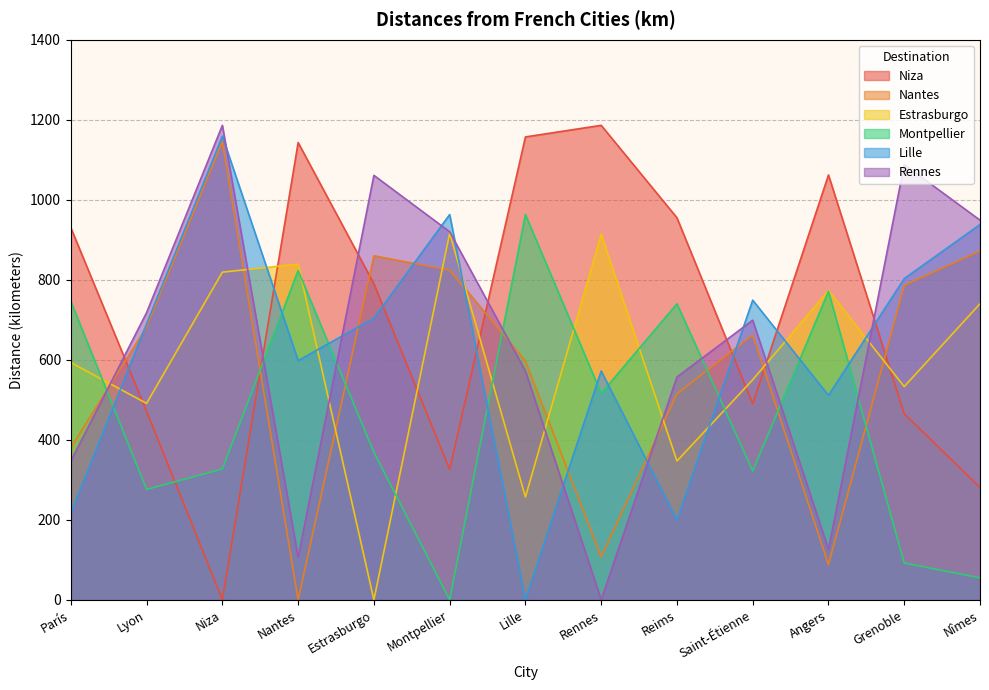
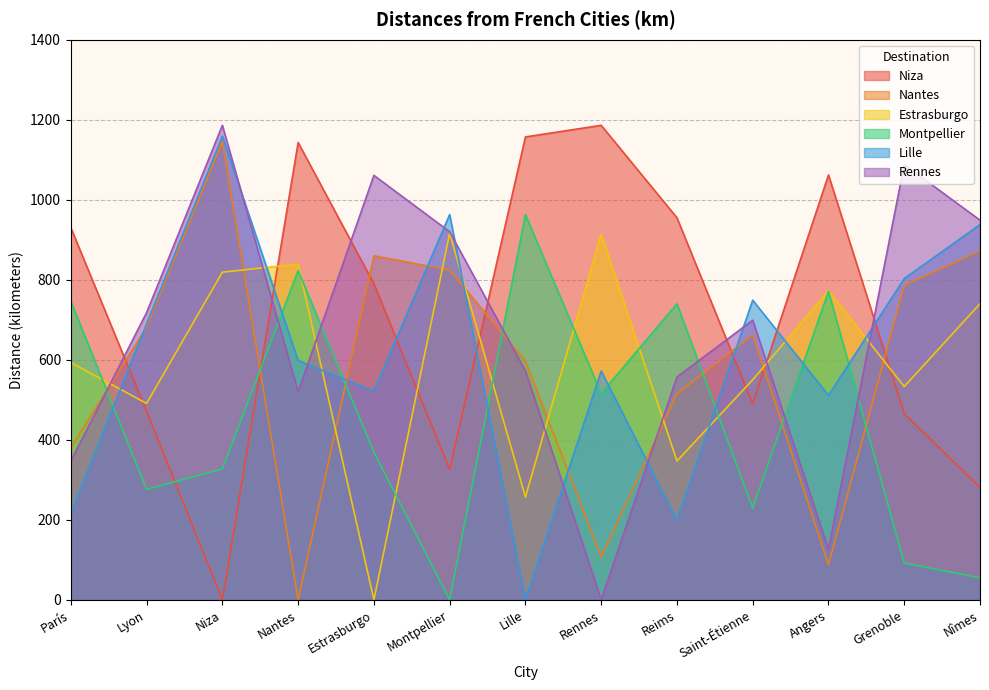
  {
    "Estrasburgo": {
      "París": 590,
      "Lyon": 490,
      "Niza": 820,
      "Nantes": 840,
      "Estrasburgo": 0,
      "Lille": 260,
      "Rennes": 910,
      "Reims": 350,
      "Saint-Étienne": 550,
      "Grenoble": 530,
      "Nîmes": 740
    },
    "Montpellier": {
      "París": 750,
      "Lyon": 280,
      "Niza": 330,
      "Nantes": 820,
      "Estrasburgo": 370,
      "Montpellier": 0,
      "Lille": 960,
      "Rennes": 520,
      "Reims": 740,
-     "Saint-Étienne": 320,
+     "Saint-Étienne": 230,
      "Grenoble": 90,
      "Nîmes": 60
    },
    "Lille": {
      "París": 220,
      "Lyon": 690,
      "Niza": 1160,
      "Nantes": 600,
-     "Estrasburgo": 700,
+     "Estrasburgo": 520,
      "Montpellier": 960,
      "Lille": 0,
      "Rennes": 570,
      "Reims": 200,
      "Saint-Étienne": 750,
      "Angers": 510,
      "Grenoble": 800,
      "Nîmes": 940
    },
    "Rennes": {
      "París": 350,
      "Lyon": 720,
      "Niza": 1190,
-     "Nantes": 110,
+     "Nantes": 520,
      "Estrasburgo": 1060,
      "Lille": 570,
      "Rennes": 0,
      "Reims": 560,
      "Saint-Étienne": 700,
      "Angers": 130,
      "Nîmes": 950
    }
  }
